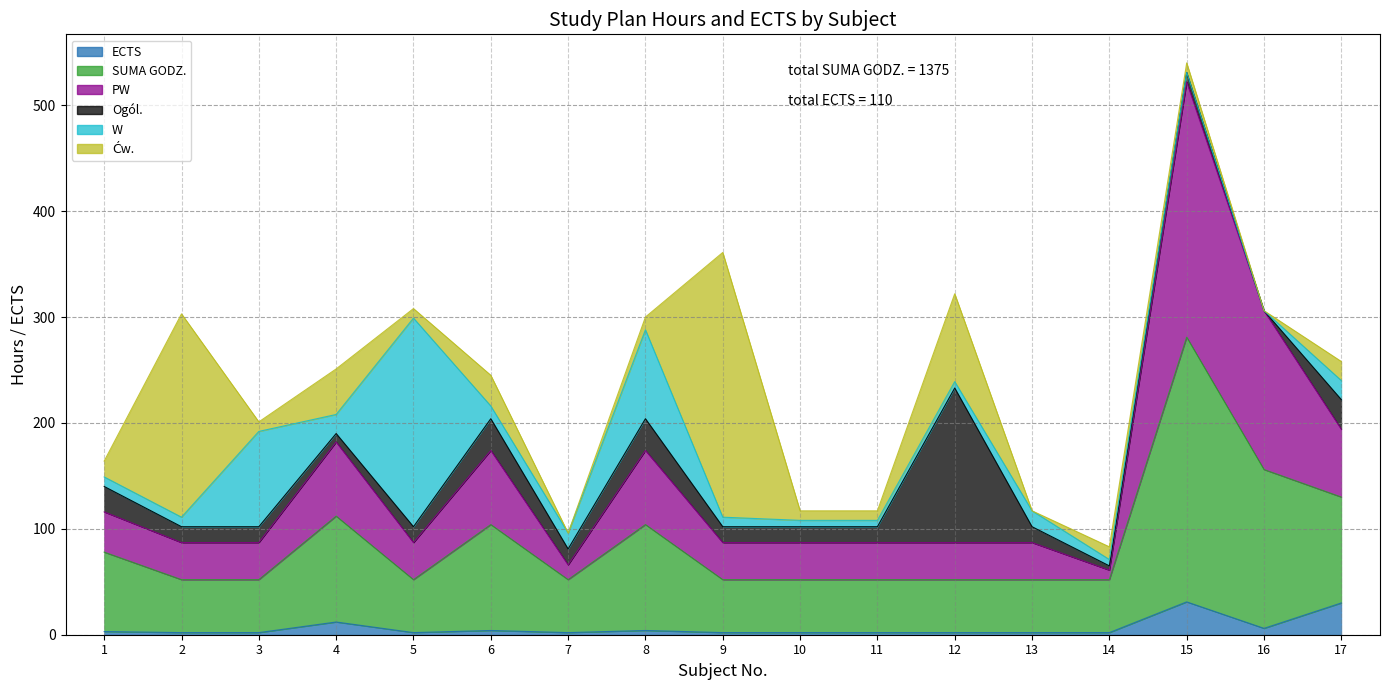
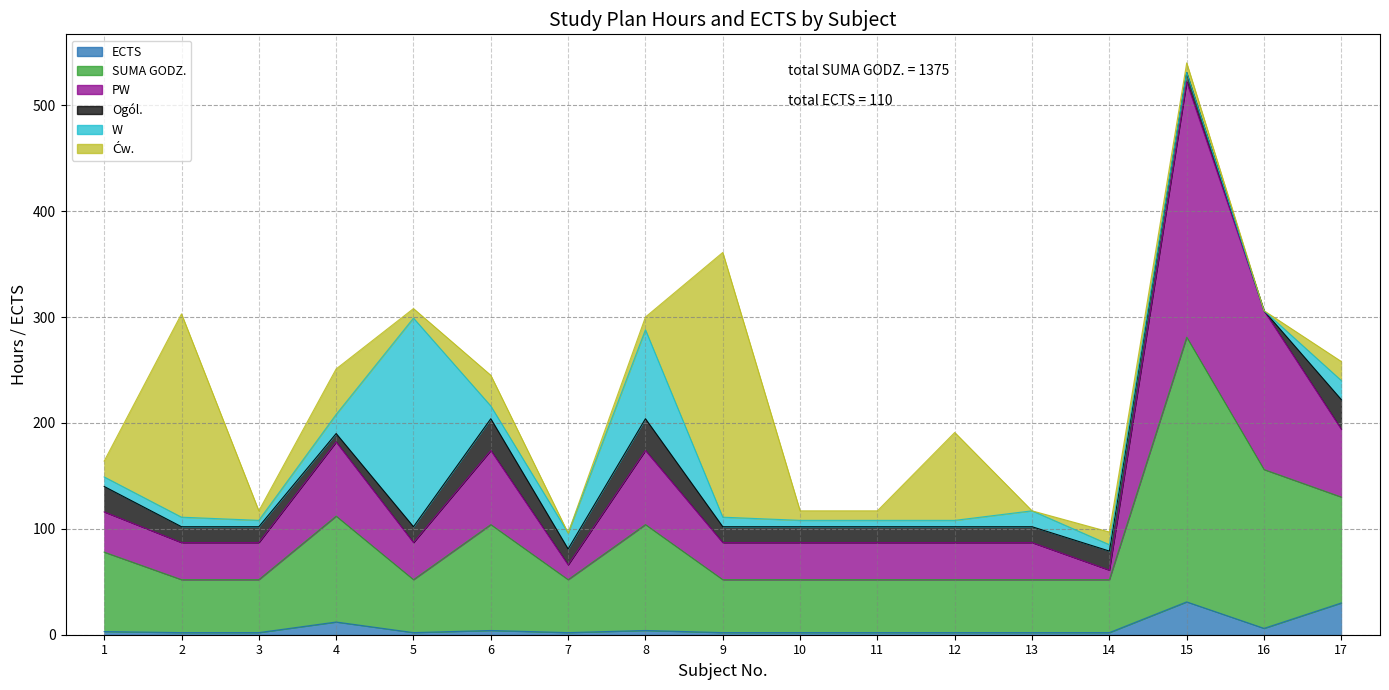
  {
    "ECTS": {
      "1": 3,
      "2": 2,
      "3": 2,
      "4": 12,
      "5": 2,
      "6": 4,
      "7": 2,
      "8": 4,
      "9": 2,
      "10": 2,
      "11": 2,
      "12": 2,
      "13": 2,
      "14": 2,
      "15": 31,
      "16": 6,
      "17": 30
    },
    "SUMA GODZ.": {
      "1": 75,
      "2": 50,
      "3": 50,
      "4": 100,
      "5": 50,
      "6": 100,
      "7": 50,
      "8": 100,
      "9": 50,
      "10": 50,
      "11": 50,
      "12": 50,
      "13": 50,
      "14": 50,
      "15": 250,
      "16": 150,
      "17": 100
    },
    "PW": {
      "1": 38,
      "2": 35,
      "3": 35,
      "4": 70,
      "5": 35,
      "6": 70,
      "7": 14,
      "8": 70,
      "9": 35,
      "10": 35,
      "11": 35,
      "12": 35,
      "13": 35,
      "14": 9,
      "15": 241,
      "17": 64
    },
    "Ogól.": {
      "1": 24,
      "2": 15,
      "3": 15,
      "4": 8,
      "5": 15,
      "6": 30,
      "7": 15,
      "8": 30,
      "9": 15,
      "10": 15,
      "11": 15,
-     "12": 146,
+     "12": 15,
      "13": 15,
-     "14": 4,
+     "14": 18,
      "17": 28
    },
    "W": {
      "1": 9,
      "2": 9,
-     "3": 90,
+     "3": 6,
      "4": 18,
      "5": 197,
      "6": 12,
      "8": 84,
      "9": 9,
      "10": 6,
      "11": 6,
      "12": 6,
      "14": 6,
      "17": 18
    },
    "Ćw.": {
      "1": 15,
      "2": 192,
      "3": 9,
      "4": 43,
      "5": 9,
      "6": 29,
      "8": 12,
      "9": 250,
      "10": 9,
      "11": 9,
      "12": 83,
      "14": 12,
      "15": 9,
      "17": 18
    }
  }
